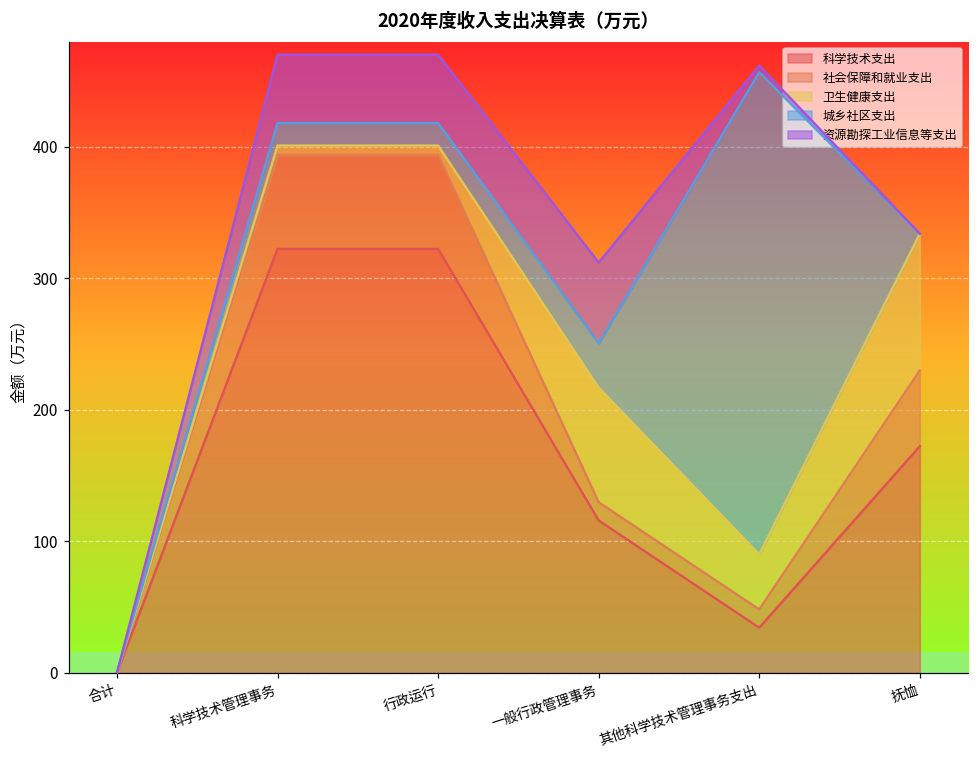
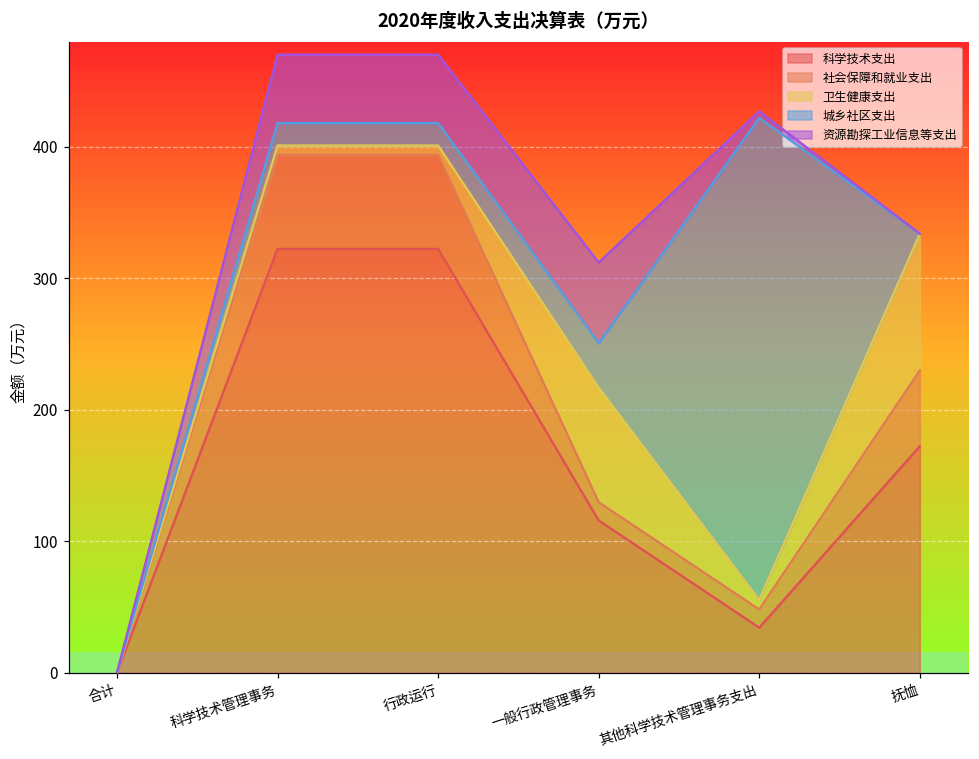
  {
    "卫生健康支出": {
      "科学技术管理事务": 7,
      "行政运行": 7,
      "一般行政管理事务": 87,
-     "其他科学技术管理事务支出": 42
+     "其他科学技术管理事务支出": 7
    },
    "城乡社区支出": {
      "科学技术管理事务": 17,
      "行政运行": 17,
      "一般行政管理事务": 34,
      "其他科学技术管理事务支出": 367
    },
    "资源勘探工业信息等支出": {
      "科学技术管理事务": 52,
      "行政运行": 52,
      "一般行政管理事务": 61,
      "其他科学技术管理事务支出": 5
    }
  }
